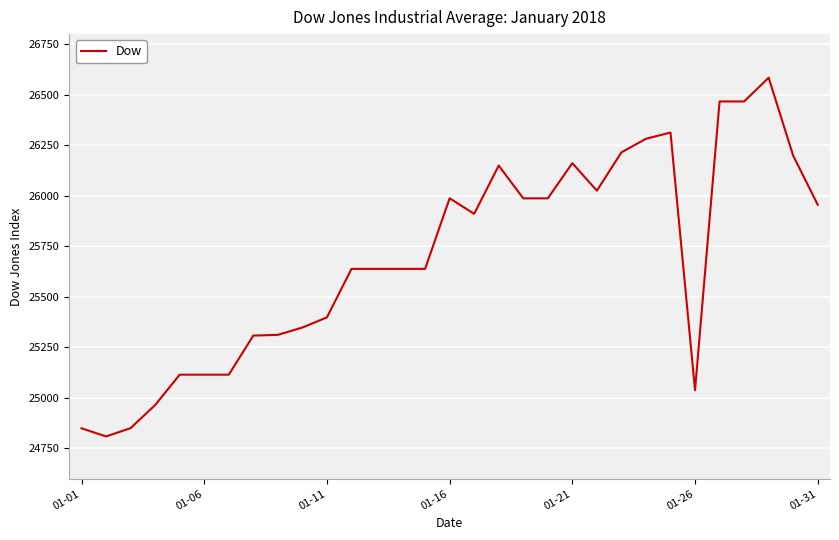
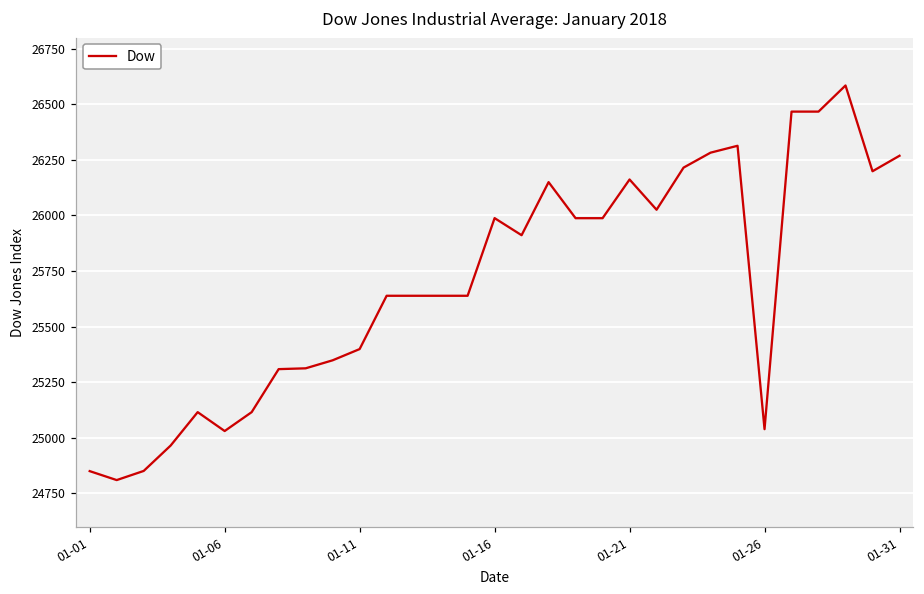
  {
    "01-01": 24850,
-   "01-06": 25110,
+   "01-06": 25030,
    "01-11": 25400,
    "01-16": 25990,
    "01-21": 26160,
    "01-26": 25040,
-   "01-31": 25960
+   "01-31": 26270
  }
